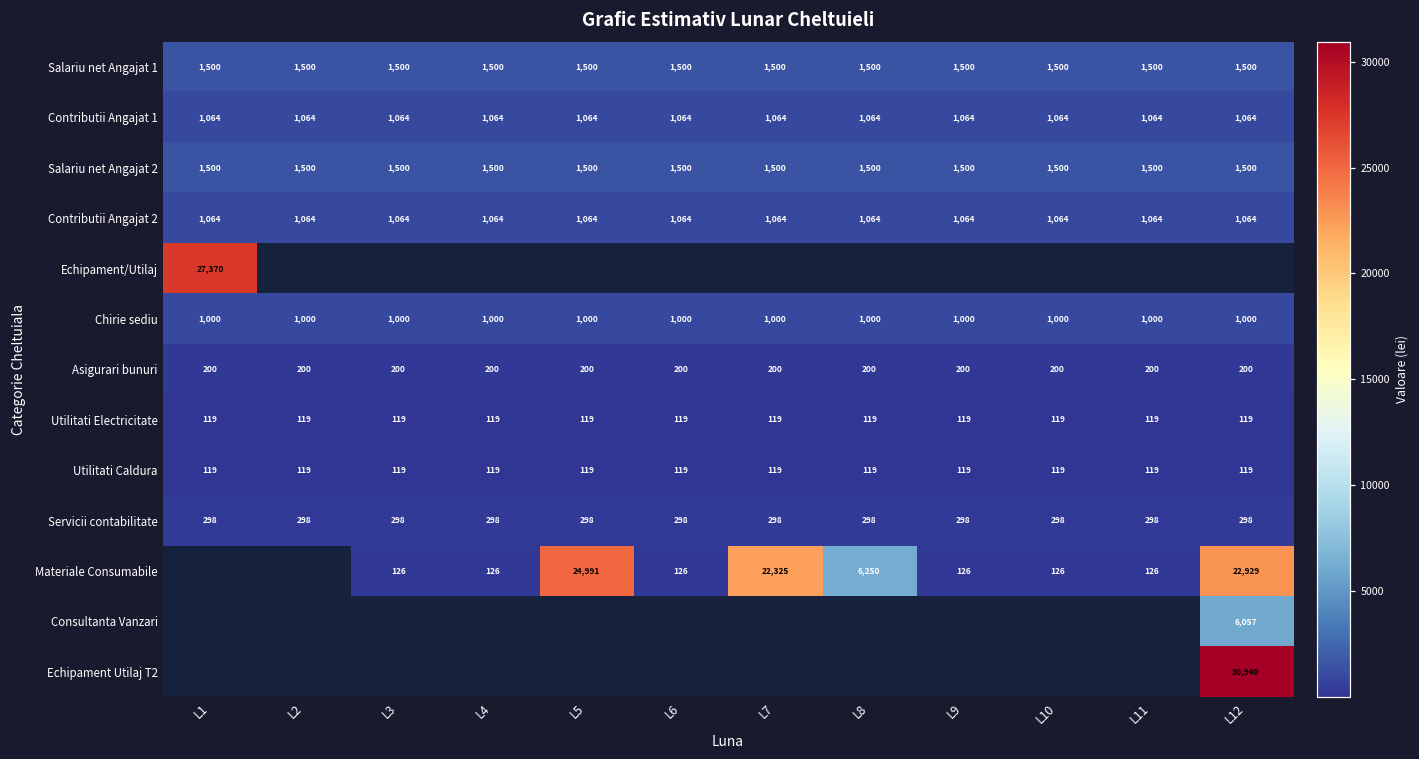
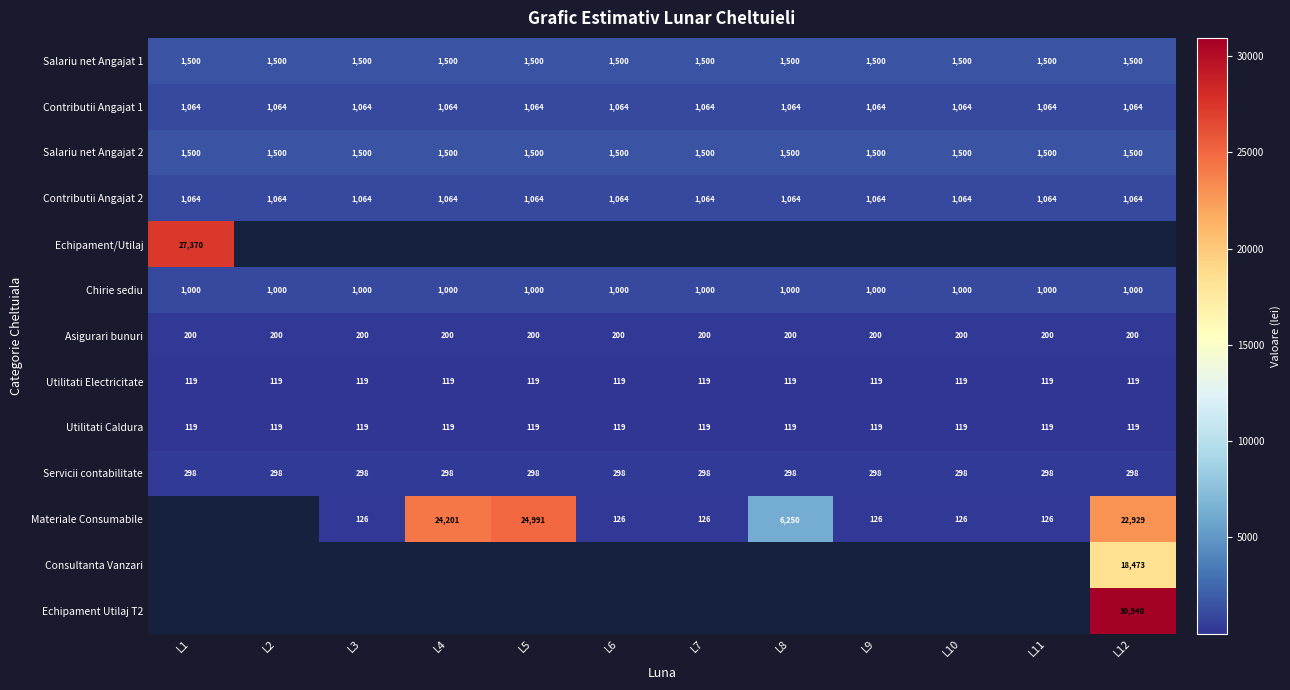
  {
    "Salariu net Angajat 1": {
      "L1": "1,500",
      "L2": "1,500",
      "L3": "1,500",
      "L4": "1,500",
      "L5": "1,500",
      "L6": "1,500",
      "L7": "1,500",
      "L8": "1,500",
      "L9": "1,500",
      "L10": "1,500",
      "L11": "1,500",
      "L12": "1,500"
    },
    "Contributii Angajat 1": {
      "L1": "1,064",
      "L2": "1,064",
      "L3": "1,064",
      "L4": "1,064",
      "L5": "1,064",
      "L6": "1,064",
      "L7": "1,064",
      "L8": "1,064",
      "L9": "1,064",
      "L10": "1,064",
      "L11": "1,064",
      "L12": "1,064"
    },
    "Salariu net Angajat 2": {
      "L1": "1,500",
      "L2": "1,500",
      "L3": "1,500",
      "L4": "1,500",
      "L5": "1,500",
      "L6": "1,500",
      "L7": "1,500",
      "L8": "1,500",
      "L9": "1,500",
      "L10": "1,500",
      "L11": "1,500",
      "L12": "1,500"
    },
    "Contributii Angajat 2": {
      "L1": "1,064",
      "L2": "1,064",
      "L3": "1,064",
      "L4": "1,064",
      "L5": "1,064",
      "L6": "1,064",
      "L7": "1,064",
      "L8": "1,064",
      "L9": "1,064",
      "L10": "1,064",
      "L11": "1,064",
      "L12": "1,064"
    },
    "Echipament/Utilaj": {
      "L1": "27,370"
    },
    "Chirie sediu": {
      "L1": "1,000",
      "L2": "1,000",
      "L3": "1,000",
      "L4": "1,000",
      "L5": "1,000",
      "L6": "1,000",
      "L7": "1,000",
      "L8": "1,000",
      "L9": "1,000",
      "L10": "1,000",
      "L11": "1,000",
      "L12": "1,000"
    },
    "Asigurari bunuri": {
      "L1": "200",
      "L2": "200",
      "L3": "200",
      "L4": "200",
      "L5": "200",
      "L6": "200",
      "L7": "200",
      "L8": "200",
      "L9": "200",
      "L10": "200",
      "L11": "200",
      "L12": "200"
    },
    "Utilitati Electricitate": {
      "L1": "119",
      "L2": "119",
      "L3": "119",
      "L4": "119",
      "L5": "119",
      "L6": "119",
      "L7": "119",
      "L8": "119",
      "L9": "119",
      "L10": "119",
      "L11": "119",
      "L12": "119"
    },
    "Utilitati Caldura": {
      "L1": "119",
      "L2": "119",
      "L3": "119",
      "L4": "119",
      "L5": "119",
      "L6": "119",
      "L7": "119",
      "L8": "119",
      "L9": "119",
      "L10": "119",
      "L11": "119",
      "L12": "119"
    },
    "Servicii contabilitate": {
      "L1": "298",
      "L2": "298",
      "L3": "298",
      "L4": "298",
      "L5": "298",
      "L6": "298",
      "L7": "298",
      "L8": "298",
      "L9": "298",
      "L10": "298",
      "L11": "298",
      "L12": "298"
    },
    "Materiale Consumabile": {
      "L3": "126",
-     "L4": "126",
+     "L4": "24,201",
      "L5": "24,991",
      "L6": "126",
-     "L7": "22,325",
+     "L7": "126",
      "L8": "6,250",
      "L9": "126",
      "L10": "126",
      "L11": "126",
      "L12": "22,929"
    },
    "Consultanta Vanzari": {
-     "L12": "6,057"
+     "L12": "18,473"
    },
    "Echipament Utilaj T2": {
      "L12": "30,940"
    }
  }
